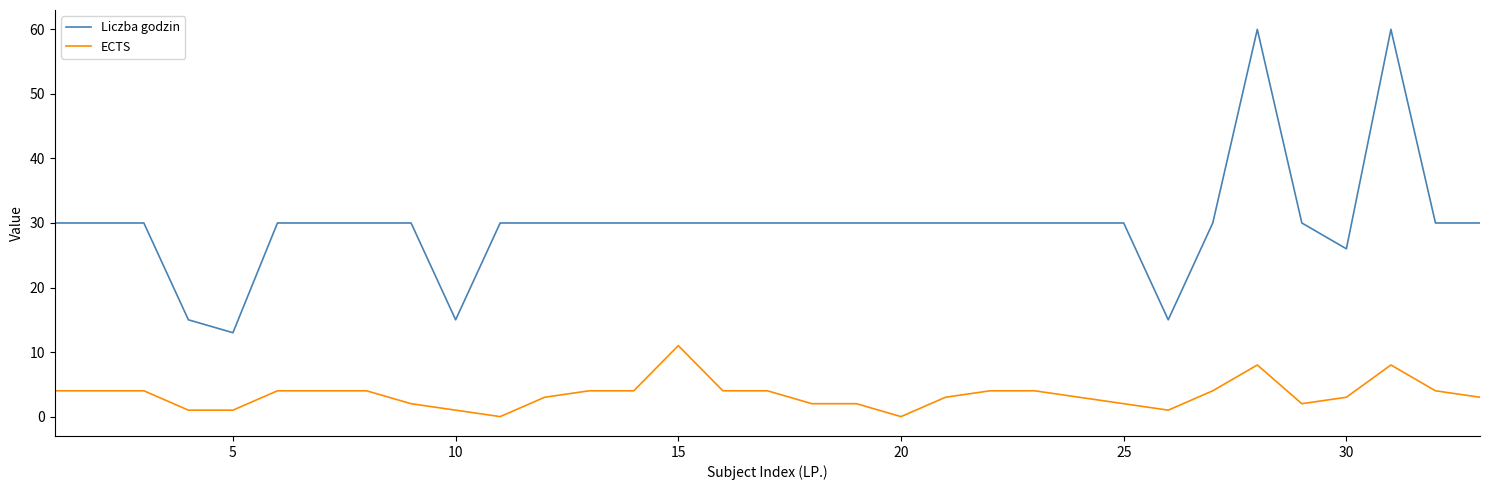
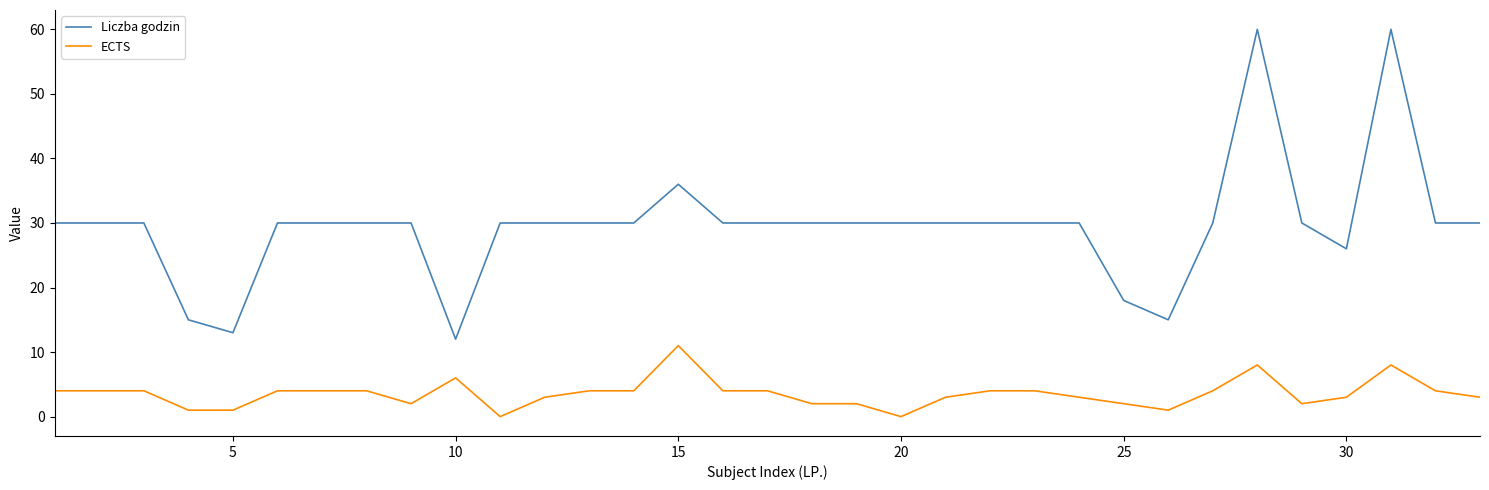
  {
    "Liczba godzin": {
      "5": 13,
-     "10": 15,
-     "15": 30,
+     "10": 12,
+     "15": 36,
      "20": 30,
-     "25": 30,
+     "25": 18,
      "30": 26
    },
    "ECTS": {
      "5": 1,
-     "10": 1,
+     "10": 6,
      "15": 11,
      "20": 0,
      "25": 2,
      "30": 3
    }
  }
